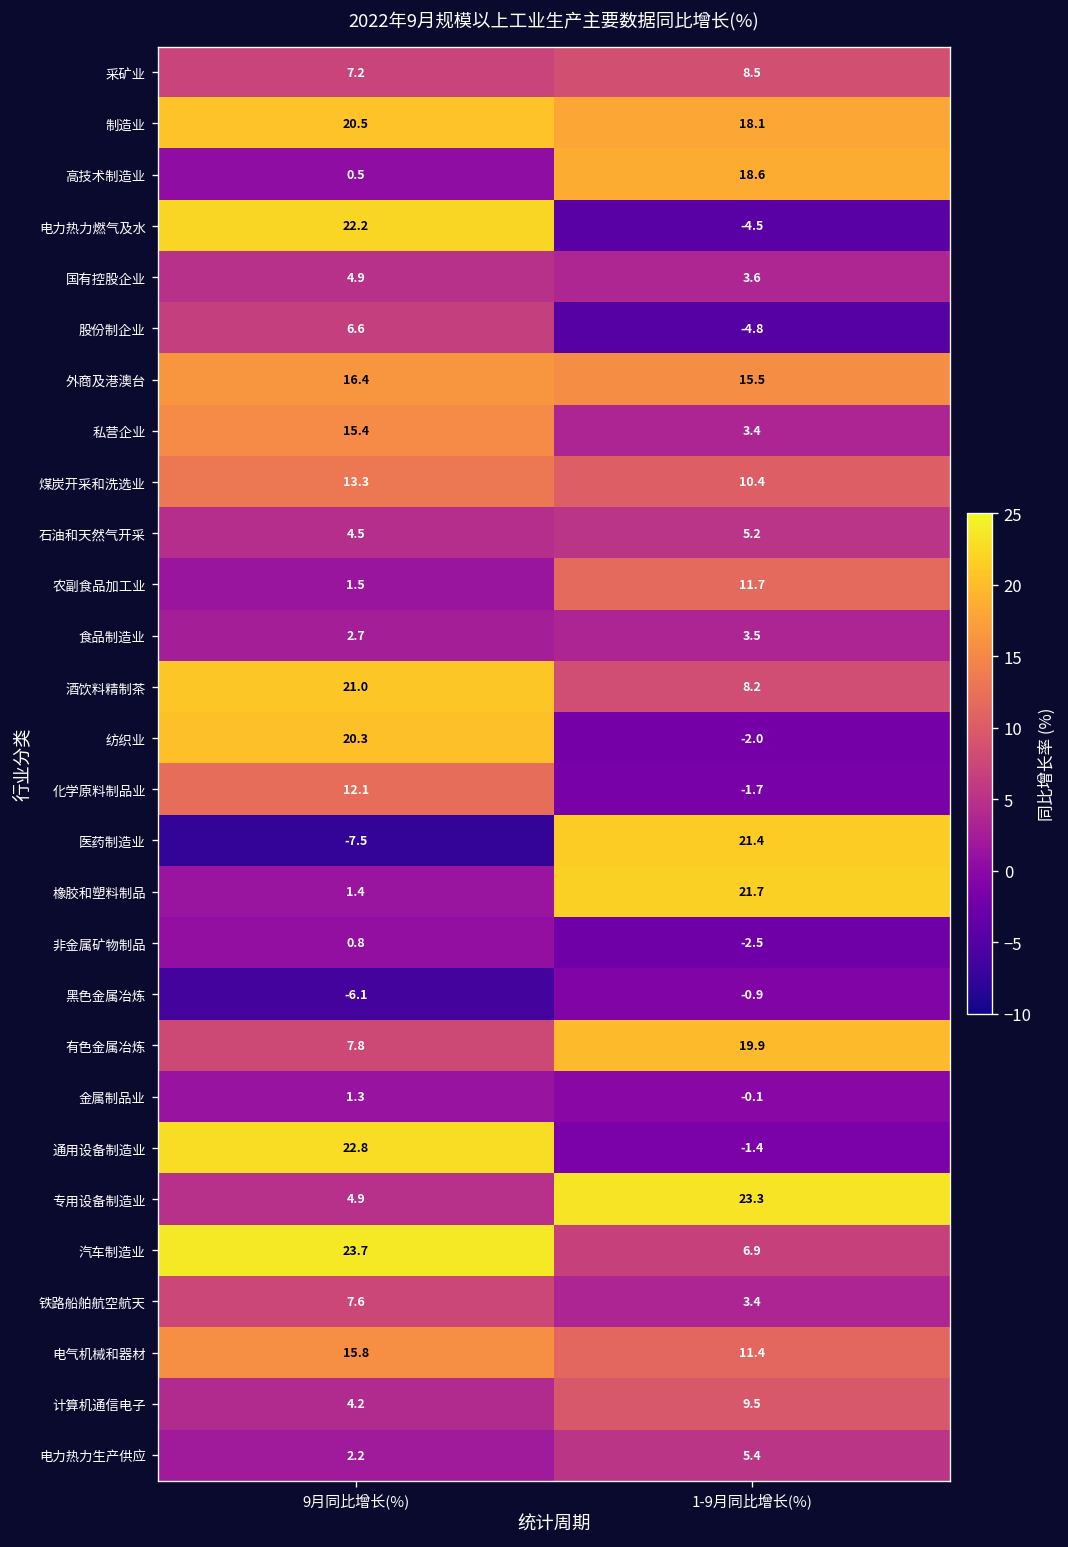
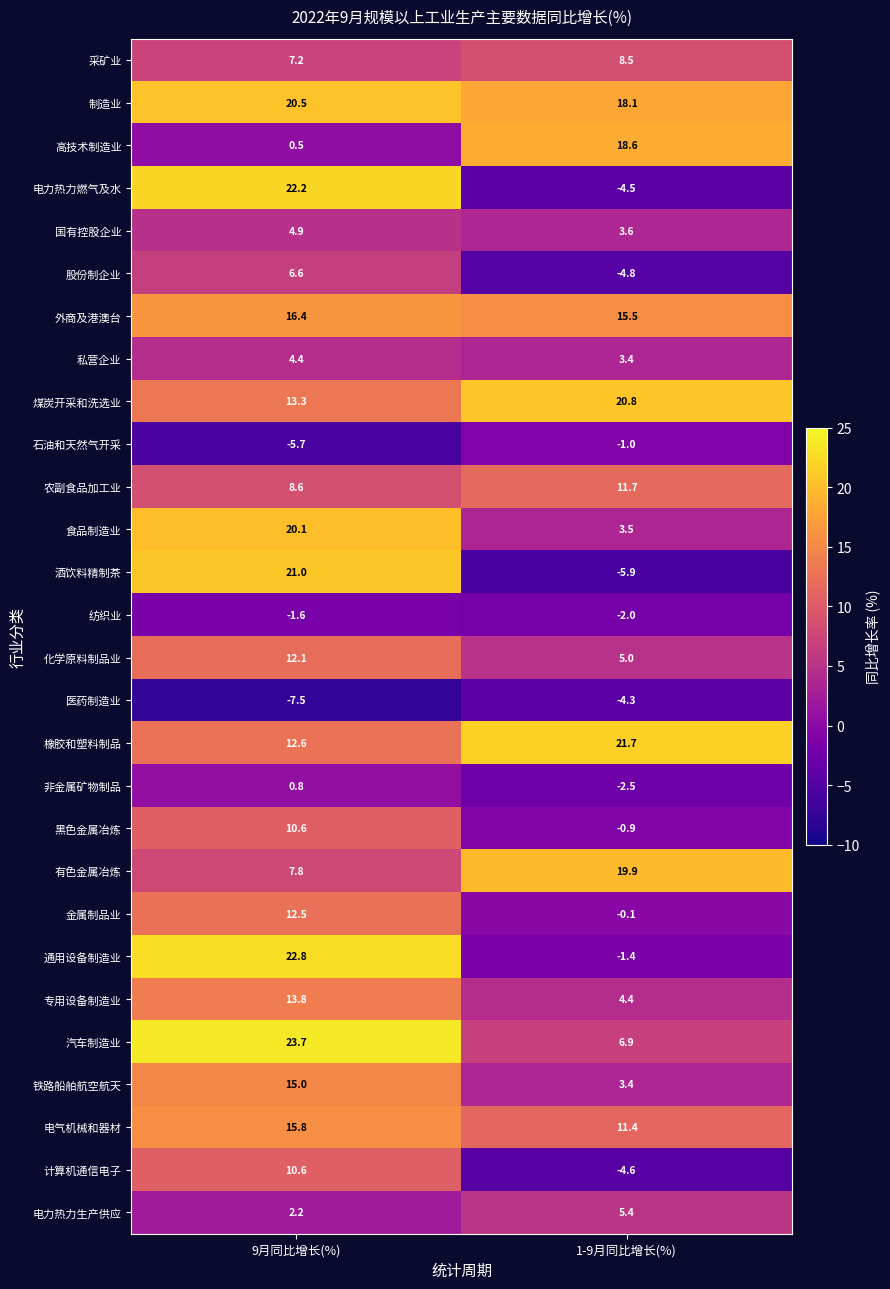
  {
    "采矿业": {
      "9月同比增长(%)": 7.2,
      "1-9月同比增长(%)": 8.5
    },
    "制造业": {
      "9月同比增长(%)": 20.5,
      "1-9月同比增长(%)": 18.1
    },
    "高技术制造业": {
      "9月同比增长(%)": 0.5,
      "1-9月同比增长(%)": 18.6
    },
    "电力热力燃气及水": {
      "9月同比增长(%)": 22.2,
      "1-9月同比增长(%)": -4.5
    },
    "国有控股企业": {
      "9月同比增长(%)": 4.9,
      "1-9月同比增长(%)": 3.6
    },
    "股份制企业": {
      "9月同比增长(%)": 6.6,
      "1-9月同比增长(%)": -4.8
    },
    "外商及港澳台": {
      "9月同比增长(%)": 16.4,
      "1-9月同比增长(%)": 15.5
    },
    "私营企业": {
-     "9月同比增长(%)": 15.4,
+     "9月同比增长(%)": 4.4,
      "1-9月同比增长(%)": 3.4
    },
    "煤炭开采和洗选业": {
      "9月同比增长(%)": 13.3,
-     "1-9月同比增长(%)": 10.4
+     "1-9月同比增长(%)": 20.8
    },
    "石油和天然气开采": {
-     "9月同比增长(%)": 4.5,
-     "1-9月同比增长(%)": 5.2
+     "9月同比增长(%)": -5.7,
+     "1-9月同比增长(%)": -1.0
    },
    "农副食品加工业": {
-     "9月同比增长(%)": 1.5,
+     "9月同比增长(%)": 8.6,
      "1-9月同比增长(%)": 11.7
    },
    "食品制造业": {
-     "9月同比增长(%)": 2.7,
+     "9月同比增长(%)": 20.1,
      "1-9月同比增长(%)": 3.5
    },
    "酒饮料精制茶": {
      "9月同比增长(%)": 21.0,
-     "1-9月同比增长(%)": 8.2
+     "1-9月同比增长(%)": -5.9
    },
    "纺织业": {
-     "9月同比增长(%)": 20.3,
+     "9月同比增长(%)": -1.6,
      "1-9月同比增长(%)": -2.0
    },
    "化学原料制品业": {
      "9月同比增长(%)": 12.1,
-     "1-9月同比增长(%)": -1.7
+     "1-9月同比增长(%)": 5.0
    },
    "医药制造业": {
      "9月同比增长(%)": -7.5,
-     "1-9月同比增长(%)": 21.4
+     "1-9月同比增长(%)": -4.3
    },
    "橡胶和塑料制品": {
-     "9月同比增长(%)": 1.4,
+     "9月同比增长(%)": 12.6,
      "1-9月同比增长(%)": 21.7
    },
    "非金属矿物制品": {
      "9月同比增长(%)": 0.8,
      "1-9月同比增长(%)": -2.5
    },
    "黑色金属冶炼": {
-     "9月同比增长(%)": -6.1,
+     "9月同比增长(%)": 10.6,
      "1-9月同比增长(%)": -0.9
    },
    "有色金属冶炼": {
      "9月同比增长(%)": 7.8,
      "1-9月同比增长(%)": 19.9
    },
    "金属制品业": {
-     "9月同比增长(%)": 1.3,
+     "9月同比增长(%)": 12.5,
      "1-9月同比增长(%)": -0.1
    },
    "通用设备制造业": {
      "9月同比增长(%)": 22.8,
      "1-9月同比增长(%)": -1.4
    },
    "专用设备制造业": {
-     "9月同比增长(%)": 4.9,
-     "1-9月同比增长(%)": 23.3
+     "9月同比增长(%)": 13.8,
+     "1-9月同比增长(%)": 4.4
    },
    "汽车制造业": {
      "9月同比增长(%)": 23.7,
      "1-9月同比增长(%)": 6.9
    },
    "铁路船舶航空航天": {
-     "9月同比增长(%)": 7.6,
+     "9月同比增长(%)": 15.0,
      "1-9月同比增长(%)": 3.4
    },
    "电气机械和器材": {
      "9月同比增长(%)": 15.8,
      "1-9月同比增长(%)": 11.4
    },
    "计算机通信电子": {
-     "9月同比增长(%)": 4.2,
-     "1-9月同比增长(%)": 9.5
+     "9月同比增长(%)": 10.6,
+     "1-9月同比增长(%)": -4.6
    },
    "电力热力生产供应": {
      "9月同比增长(%)": 2.2,
      "1-9月同比增长(%)": 5.4
    }
  }
